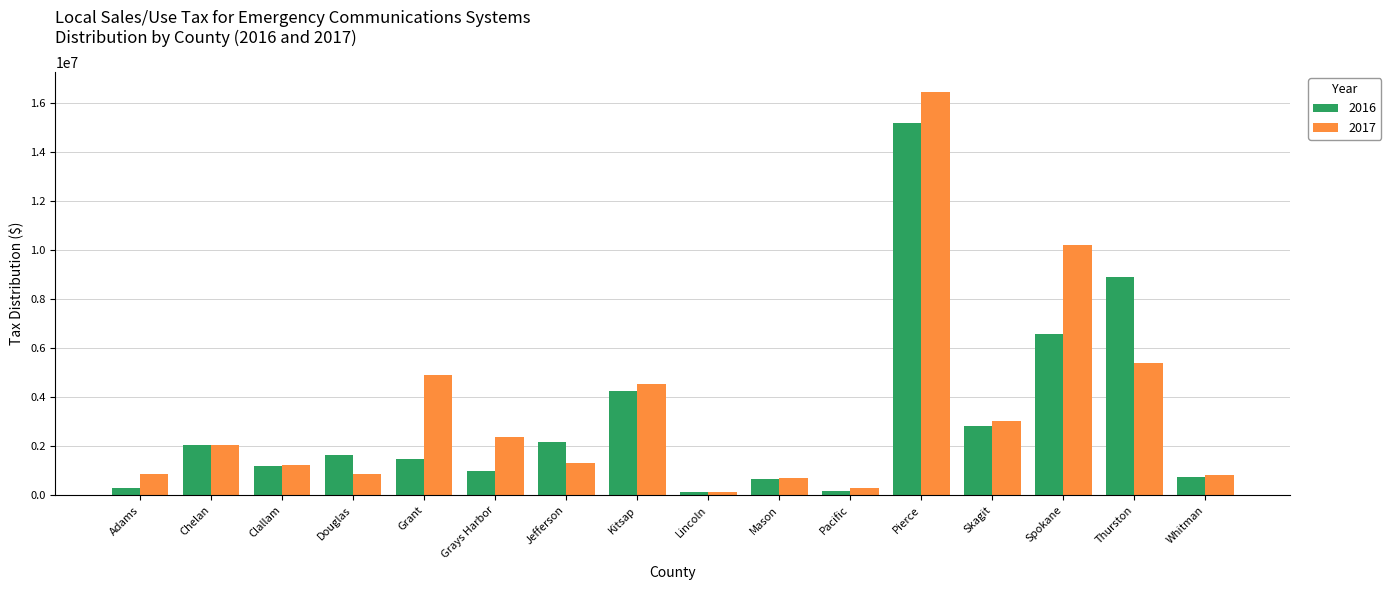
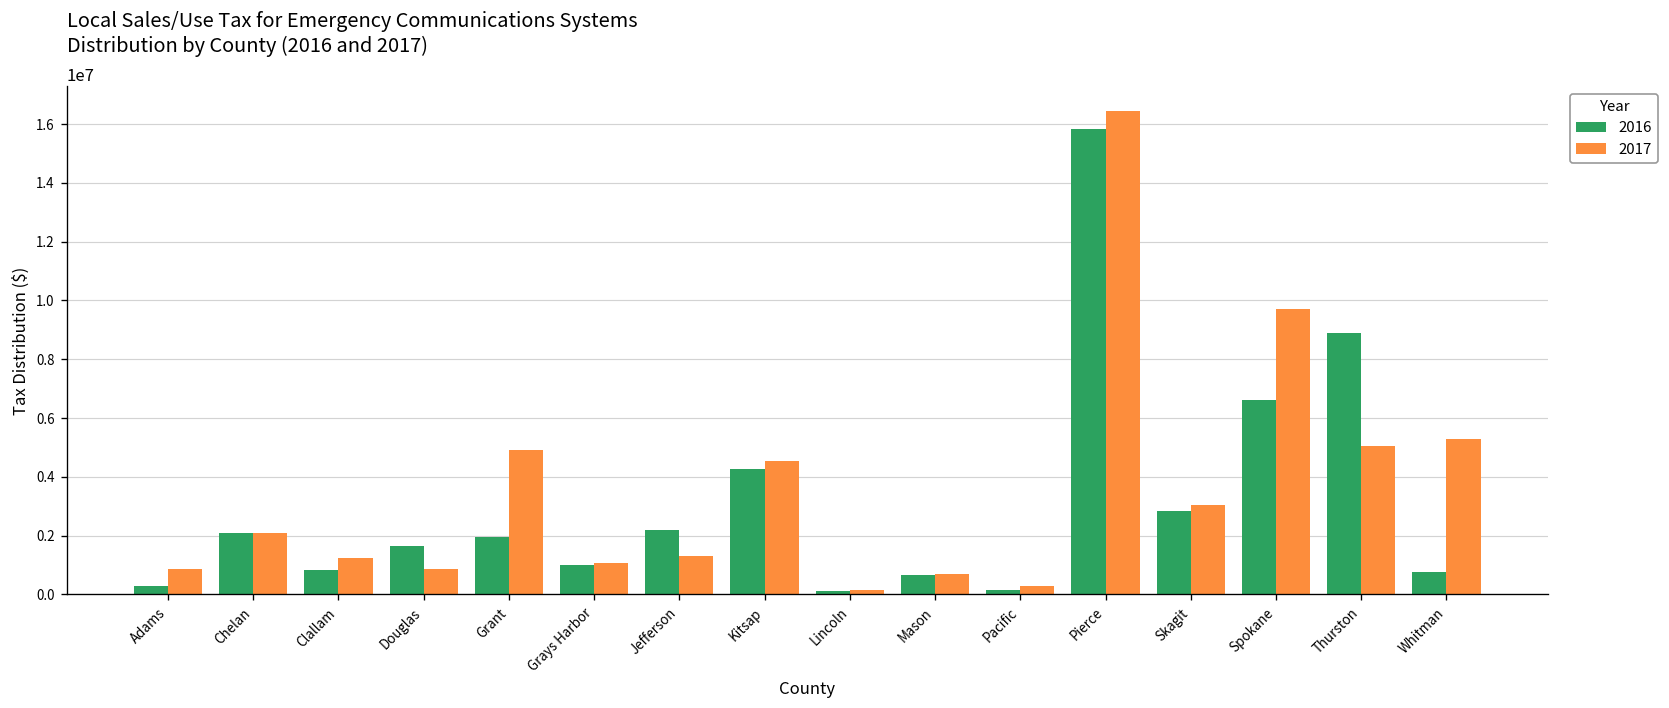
  {
    "2016": {
      "Adams": 300000,
      "Chelan": 2100000,
-     "Clallam": 1200000,
+     "Clallam": 800000,
      "Douglas": 1700000,
-     "Grant": 1500000,
+     "Grant": 1900000,
      "Grays Harbor": 1000000,
      "Jefferson": 2200000,
      "Kitsap": 4300000,
      "Lincoln": 100000,
      "Mason": 700000,
      "Pacific": 200000,
-     "Pierce": 15200000,
+     "Pierce": 15800000,
      "Skagit": 2800000,
      "Spokane": 6600000,
      "Thurston": 8900000,
      "Whitman": 700000
    },
    "2017": {
      "Adams": 900000,
      "Chelan": 2100000,
      "Clallam": 1300000,
      "Douglas": 900000,
      "Grant": 4900000,
-     "Grays Harbor": 2400000,
+     "Grays Harbor": 1100000,
      "Jefferson": 1300000,
      "Kitsap": 4500000,
      "Lincoln": 100000,
      "Mason": 700000,
      "Pacific": 300000,
      "Pierce": 16500000,
      "Skagit": 3000000,
-     "Spokane": 10200000,
-     "Thurston": 5400000,
-     "Whitman": 800000
+     "Spokane": 9700000,
+     "Thurston": 5000000,
+     "Whitman": 5300000
    }
  }
